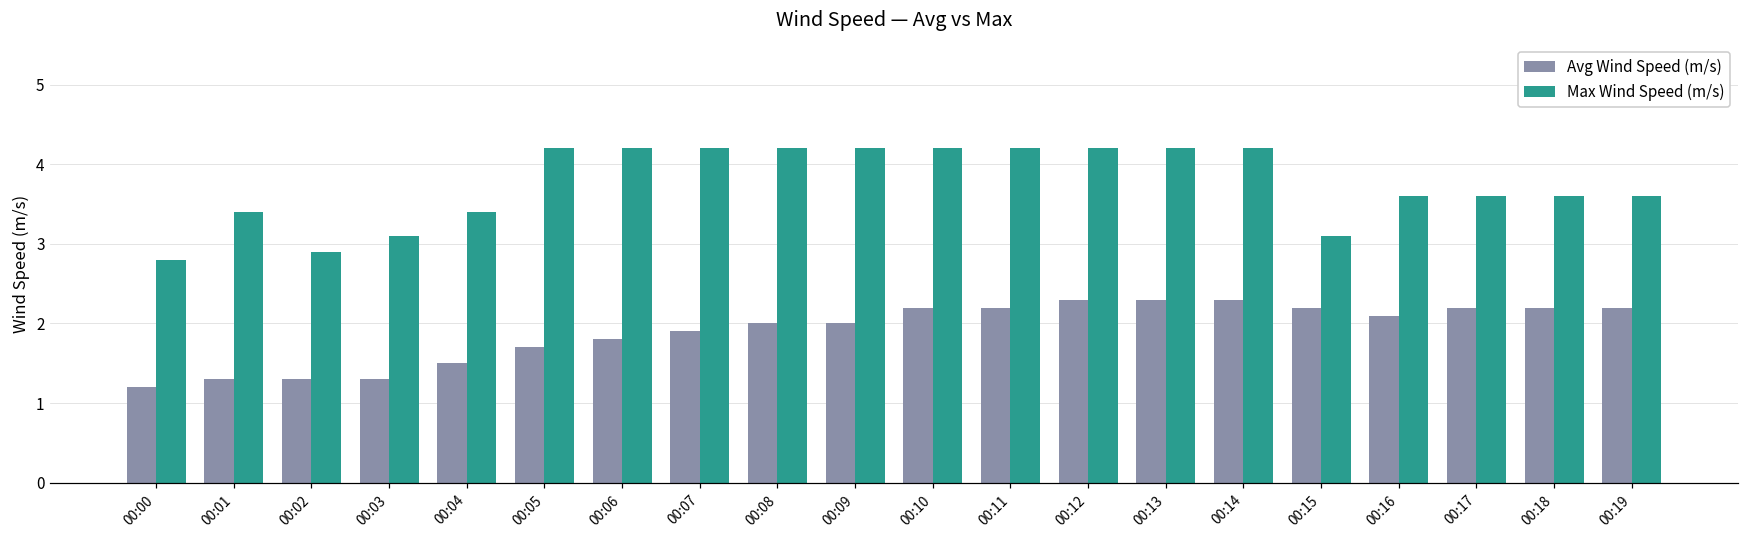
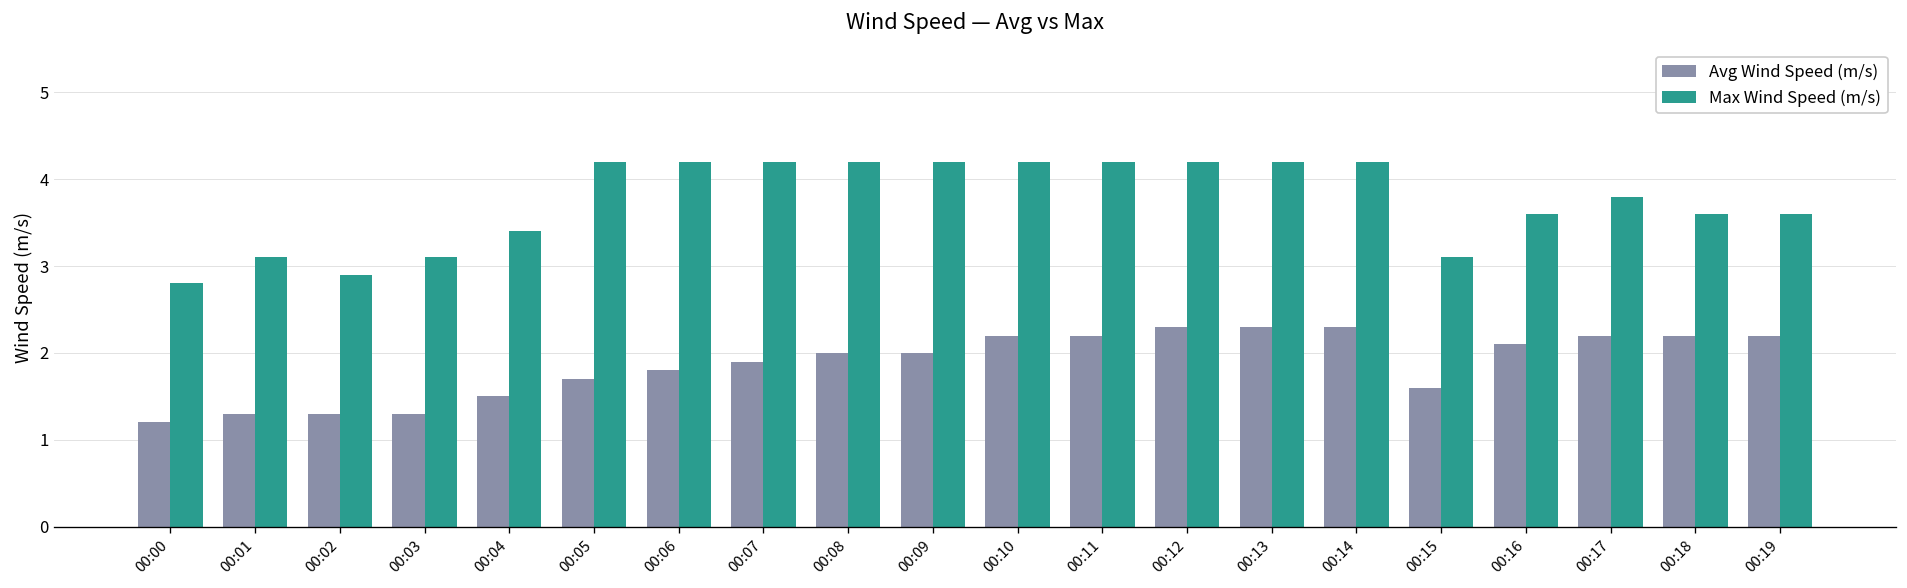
  {
    "Avg Wind Speed (m/s)": {
      "00:00": 1.2,
      "00:01": 1.3,
      "00:02": 1.3,
      "00:03": 1.3,
      "00:04": 1.5,
      "00:05": 1.7,
      "00:06": 1.8,
      "00:07": 1.9,
      "00:08": 2.0,
      "00:09": 2.0,
      "00:10": 2.2,
      "00:11": 2.2,
      "00:12": 2.3,
      "00:13": 2.3,
      "00:14": 2.3,
-     "00:15": 2.2,
+     "00:15": 1.6,
      "00:16": 2.1,
      "00:17": 2.2,
      "00:18": 2.2,
      "00:19": 2.2
    },
    "Max Wind Speed (m/s)": {
      "00:00": 2.8,
-     "00:01": 3.4,
+     "00:01": 3.1,
      "00:02": 2.9,
      "00:03": 3.1,
      "00:04": 3.4,
      "00:05": 4.2,
      "00:06": 4.2,
      "00:07": 4.2,
      "00:08": 4.2,
      "00:09": 4.2,
      "00:10": 4.2,
      "00:11": 4.2,
      "00:12": 4.2,
      "00:13": 4.2,
      "00:14": 4.2,
      "00:15": 3.1,
      "00:16": 3.6,
-     "00:17": 3.6,
+     "00:17": 3.8,
      "00:18": 3.6,
      "00:19": 3.6
    }
  }
